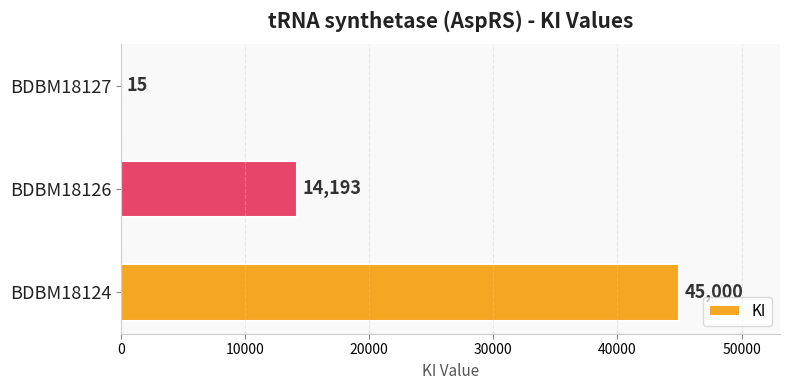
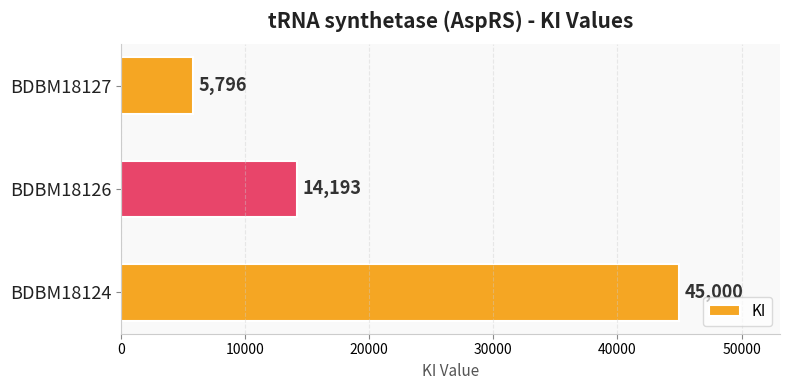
  {
-   "BDBM18127": "15",
+   "BDBM18127": "5,796",
    "BDBM18126": "14,193"
  }
